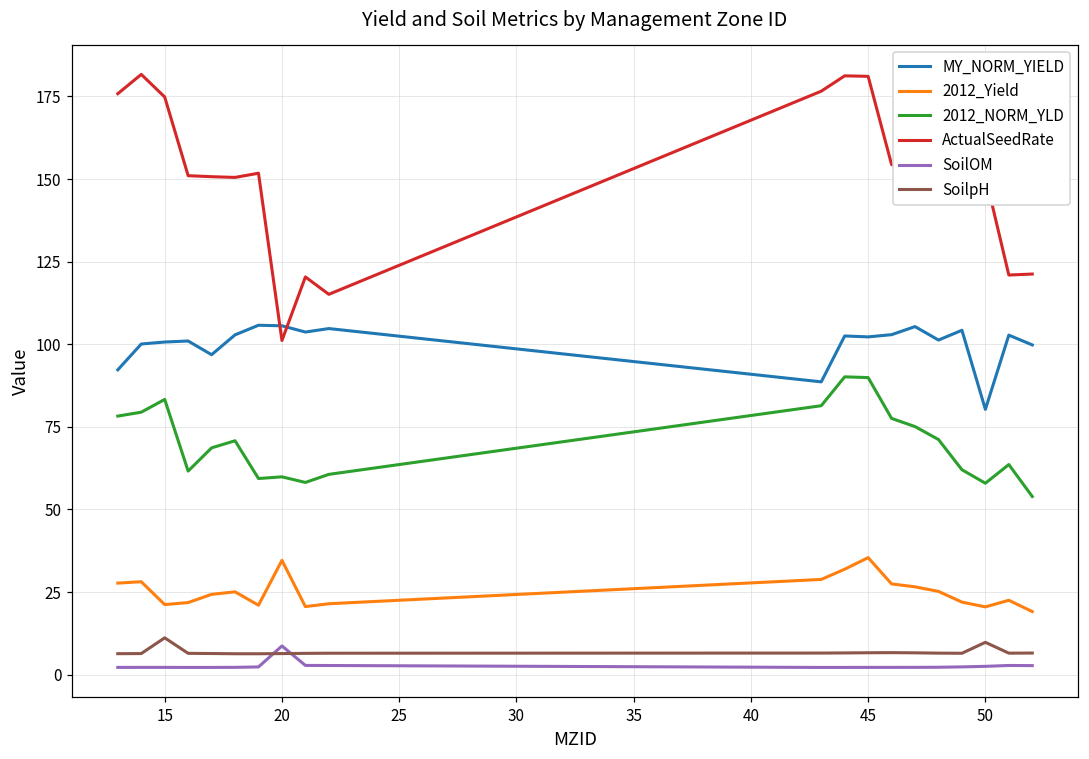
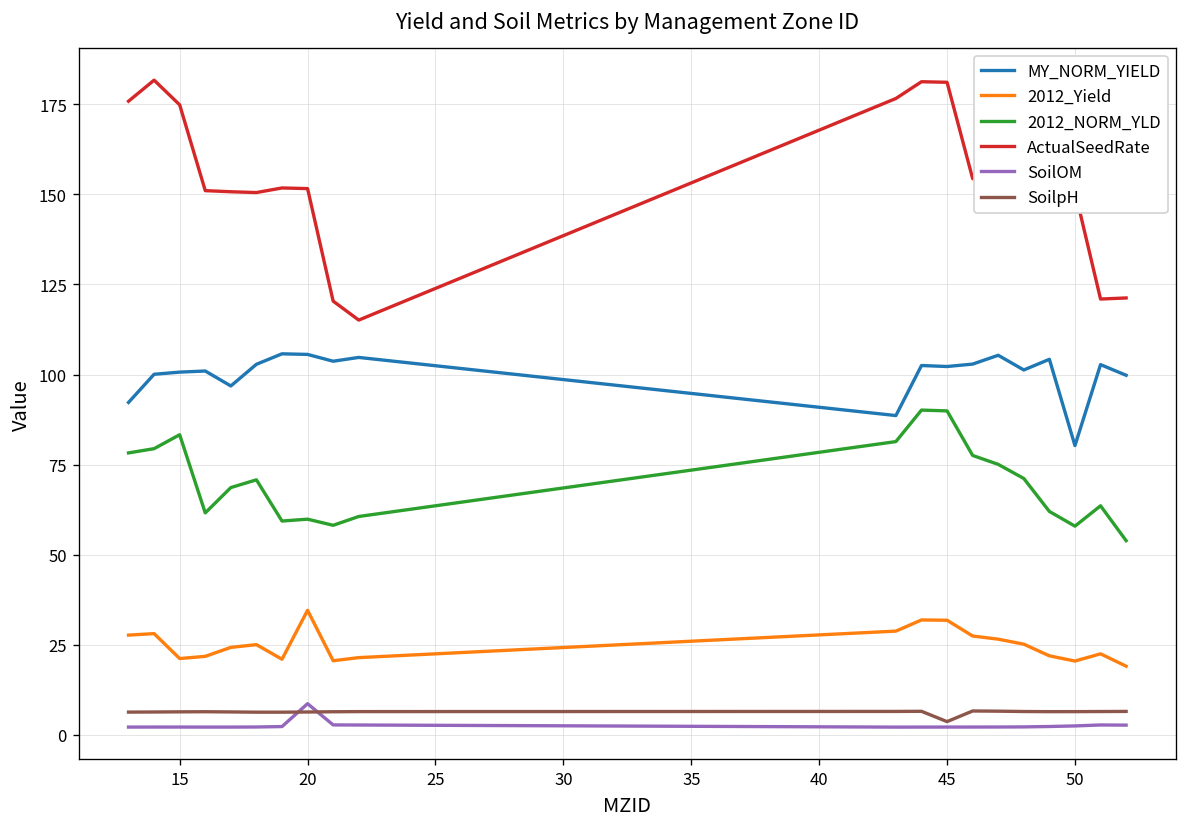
  {
    "MY_NORM_YIELD": {
      "15": 101,
      "20": 106,
      "45": 102,
      "50": 80
    },
    "2012_Yield": {
      "15": 21,
      "20": 35,
-     "45": 35,
+     "45": 32,
      "50": 21
    },
    "2012_NORM_YLD": {
      "15": 83,
      "20": 60,
      "45": 90,
      "50": 58
    },
    "ActualSeedRate": {
      "15": 175,
-     "20": 101,
+     "20": 152,
      "45": 181
    },
    "SoilOM": {
      "15": 2,
      "20": 9,
      "45": 2,
      "50": 3
    },
    "SoilpH": {
-     "15": 11,
+     "15": 6,
      "20": 6,
-     "45": 7,
-     "50": 10
+     "45": 4,
+     "50": 6
    }
  }
